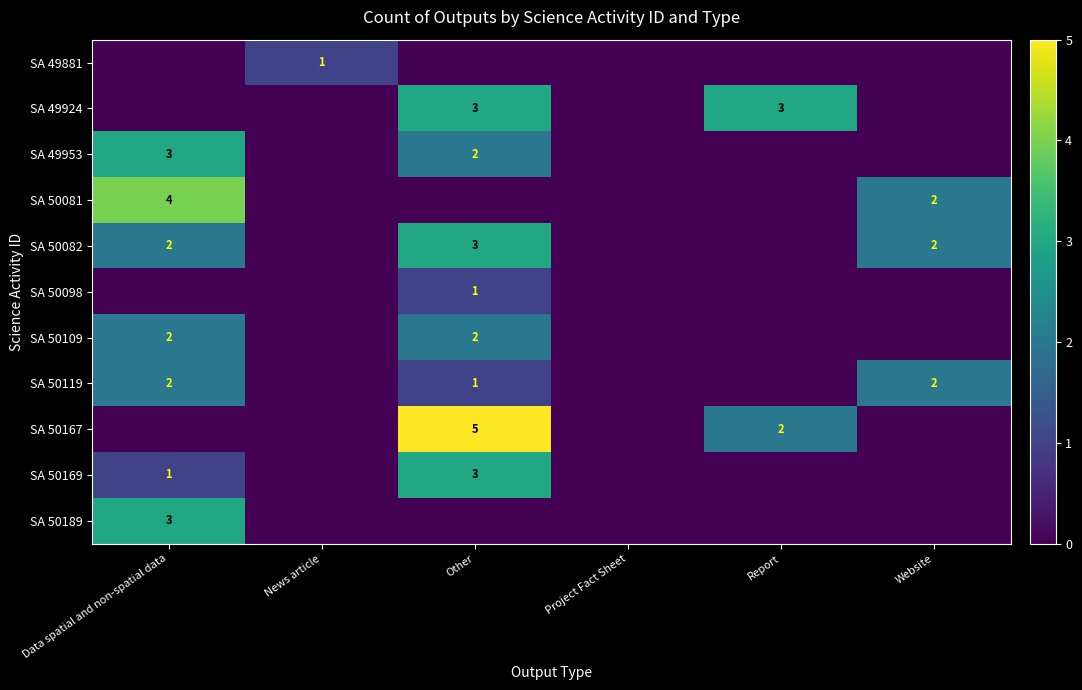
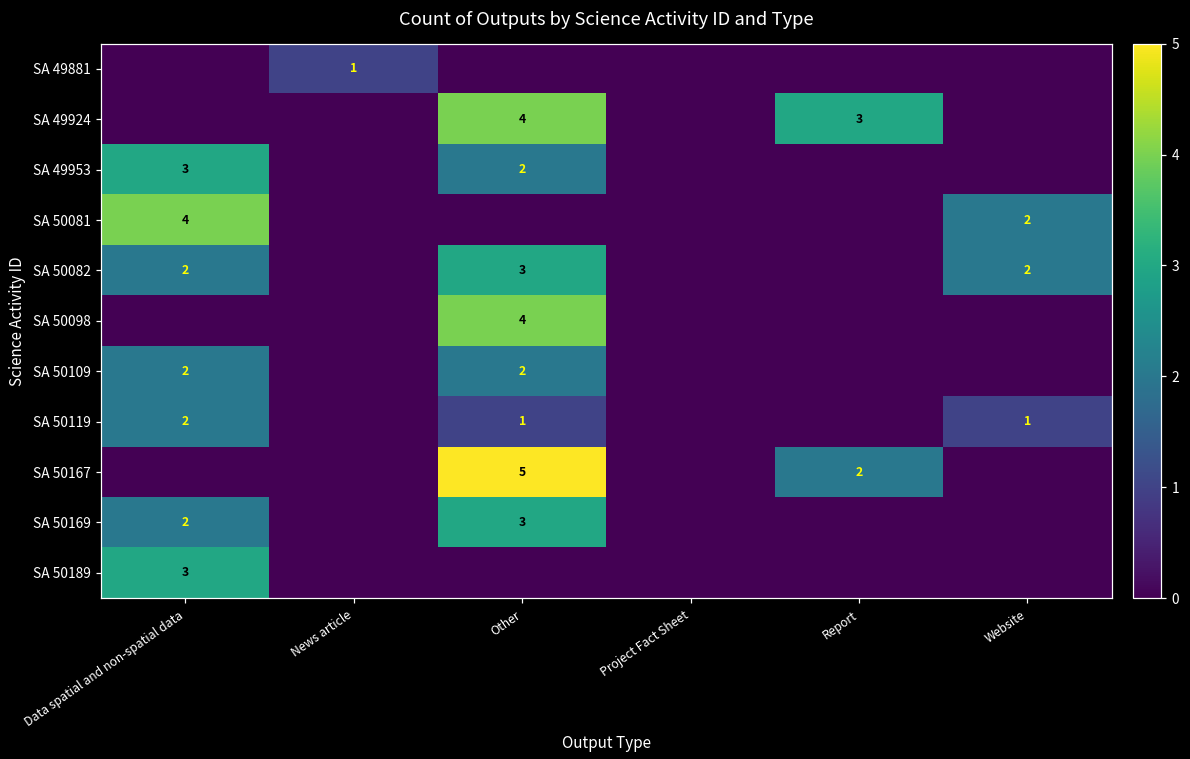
  {
    "SA 49881": {
      "News article": 1
    },
    "SA 49924": {
-     "Other": 3,
+     "Other": 4,
      "Report": 3
    },
    "SA 49953": {
      "Data spatial and non-spatial data": 3,
      "Other": 2
    },
    "SA 50081": {
      "Data spatial and non-spatial data": 4,
      "Website": 2
    },
    "SA 50082": {
      "Data spatial and non-spatial data": 2,
      "Other": 3,
      "Website": 2
    },
    "SA 50098": {
-     "Other": 1
+     "Other": 4
    },
    "SA 50109": {
      "Data spatial and non-spatial data": 2,
      "Other": 2
    },
    "SA 50119": {
      "Data spatial and non-spatial data": 2,
      "Other": 1,
-     "Website": 2
+     "Website": 1
    },
    "SA 50167": {
      "Other": 5,
      "Report": 2
    },
    "SA 50169": {
-     "Data spatial and non-spatial data": 1,
+     "Data spatial and non-spatial data": 2,
      "Other": 3
    },
    "SA 50189": {
      "Data spatial and non-spatial data": 3
    }
  }
